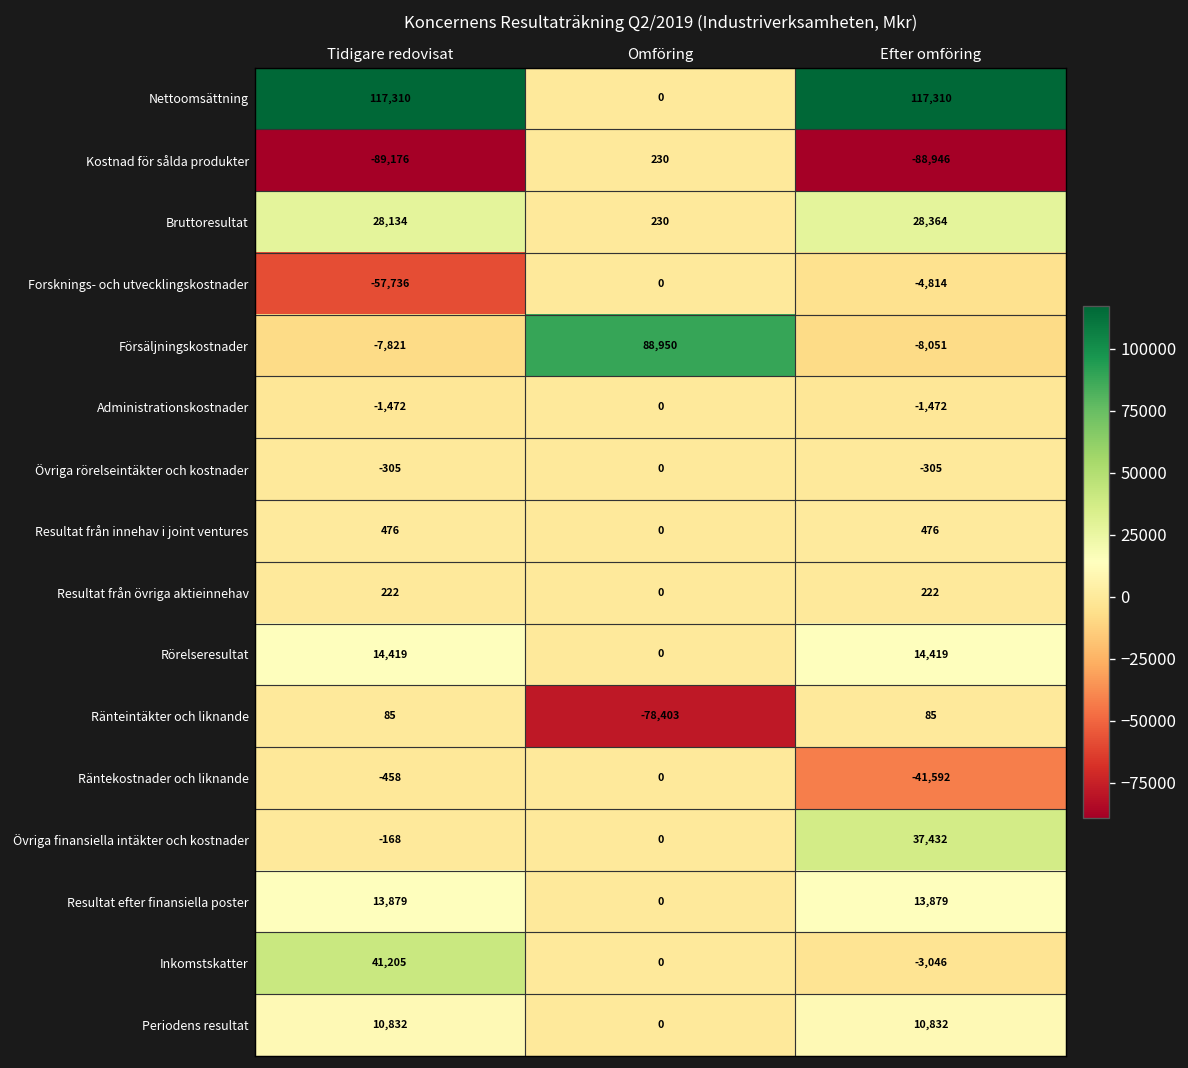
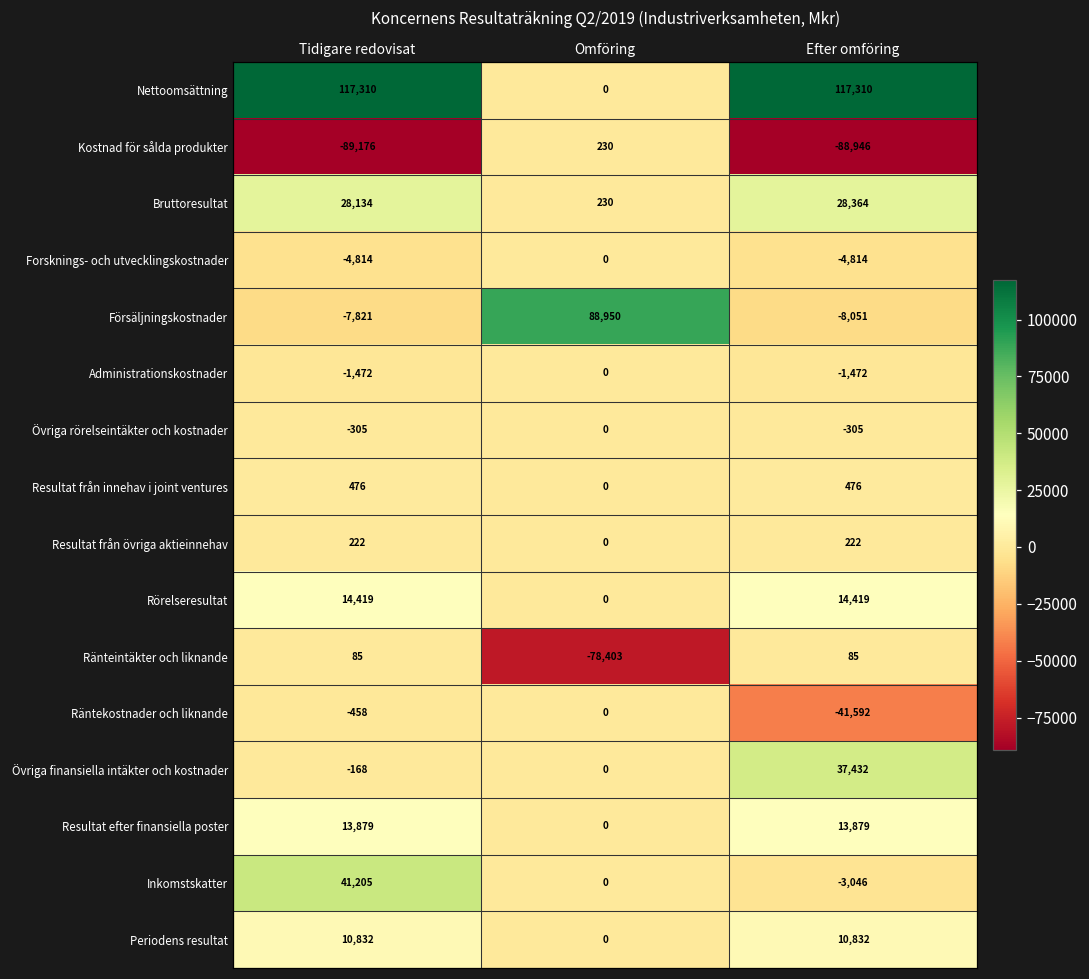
  {
    "Nettoomsättning": {
      "Tidigare redovisat": "117,310",
      "Omföring": "0",
      "Efter omföring": "117,310"
    },
    "Kostnad för sålda produkter": {
      "Tidigare redovisat": "-89,176",
      "Omföring": "230",
      "Efter omföring": "-88,946"
    },
    "Bruttoresultat": {
      "Tidigare redovisat": "28,134",
      "Omföring": "230",
      "Efter omföring": "28,364"
    },
    "Forsknings- och utvecklingskostnader": {
-     "Tidigare redovisat": "-57,736",
+     "Tidigare redovisat": "-4,814",
      "Omföring": "0",
      "Efter omföring": "-4,814"
    },
    "Försäljningskostnader": {
      "Tidigare redovisat": "-7,821",
      "Omföring": "88,950",
      "Efter omföring": "-8,051"
    },
    "Administrationskostnader": {
      "Tidigare redovisat": "-1,472",
      "Omföring": "0",
      "Efter omföring": "-1,472"
    },
    "Övriga rörelseintäkter och kostnader": {
      "Tidigare redovisat": "-305",
      "Omföring": "0",
      "Efter omföring": "-305"
    },
    "Resultat från innehav i joint ventures": {
      "Tidigare redovisat": "476",
      "Omföring": "0",
      "Efter omföring": "476"
    },
    "Resultat från övriga aktieinnehav": {
      "Tidigare redovisat": "222",
      "Omföring": "0",
      "Efter omföring": "222"
    },
    "Rörelseresultat": {
      "Tidigare redovisat": "14,419",
      "Omföring": "0",
      "Efter omföring": "14,419"
    },
    "Ränteintäkter och liknande": {
      "Tidigare redovisat": "85",
      "Omföring": "-78,403",
      "Efter omföring": "85"
    },
    "Räntekostnader och liknande": {
      "Tidigare redovisat": "-458",
      "Omföring": "0",
      "Efter omföring": "-41,592"
    },
    "Övriga finansiella intäkter och kostnader": {
      "Tidigare redovisat": "-168",
      "Omföring": "0",
      "Efter omföring": "37,432"
    },
    "Resultat efter finansiella poster": {
      "Tidigare redovisat": "13,879",
      "Omföring": "0",
      "Efter omföring": "13,879"
    },
    "Inkomstskatter": {
      "Tidigare redovisat": "41,205",
      "Omföring": "0",
      "Efter omföring": "-3,046"
    },
    "Periodens resultat": {
      "Tidigare redovisat": "10,832",
      "Omföring": "0",
      "Efter omföring": "10,832"
    }
  }
